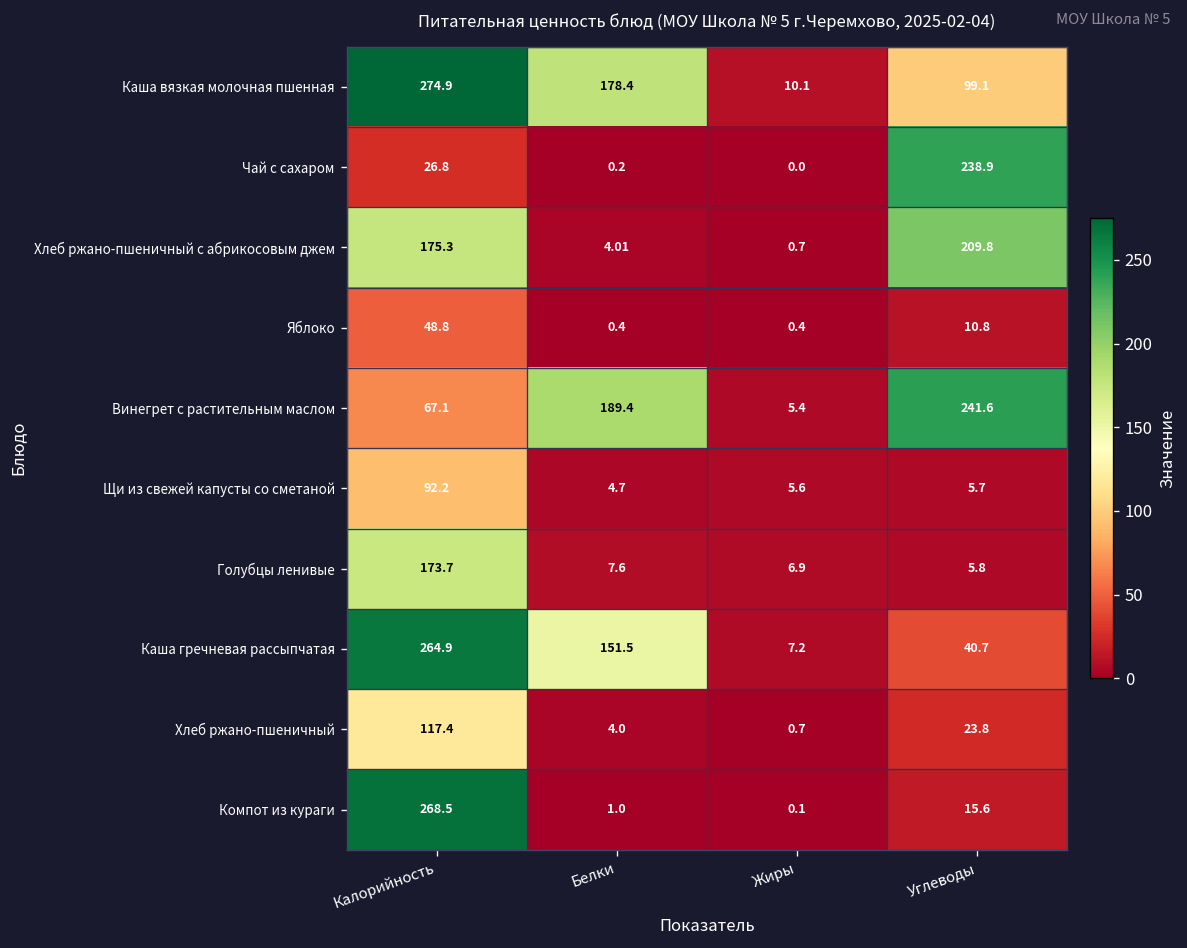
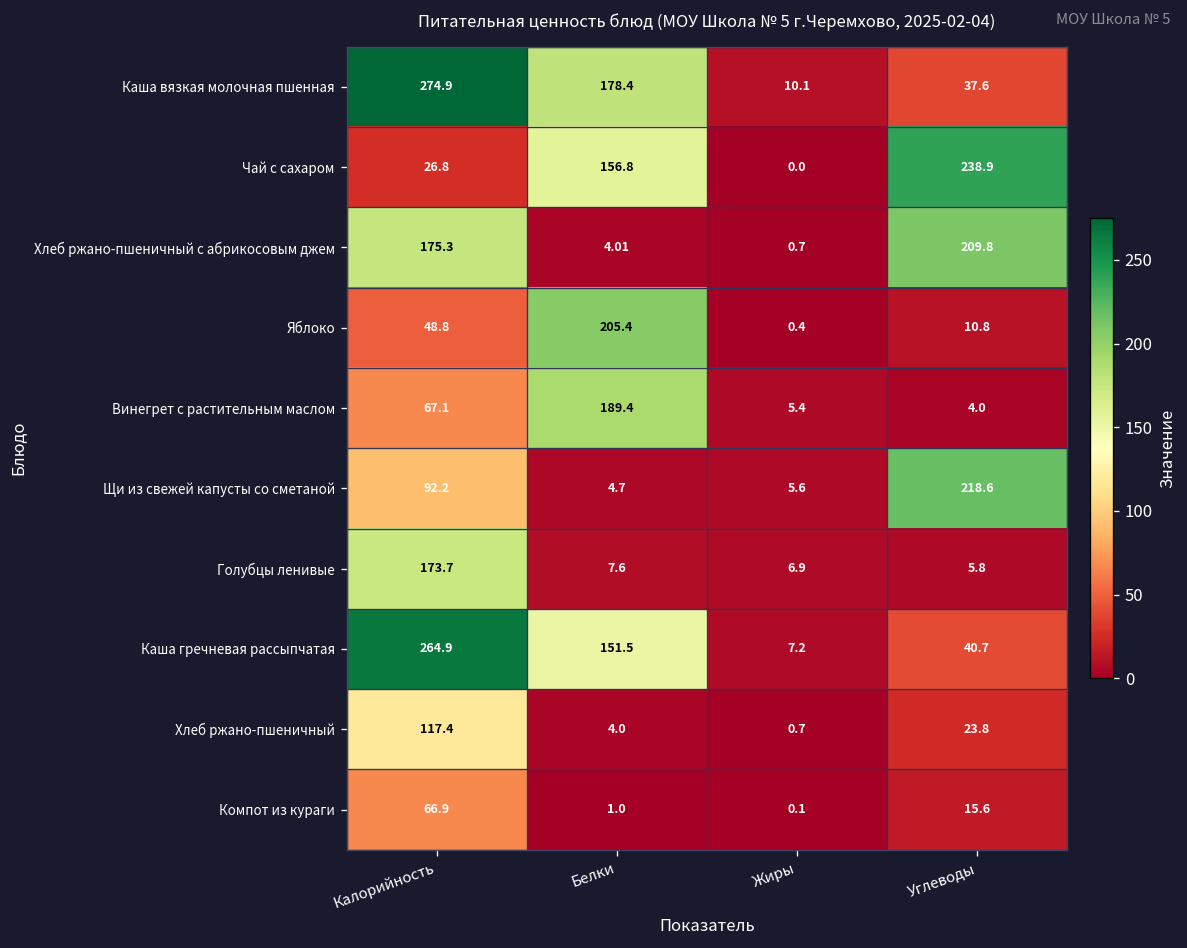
  {
    "Каша вязкая молочная пшенная": {
      "Калорийность": 274.9,
      "Белки": 178.4,
      "Жиры": 10.1,
-     "Углеводы": 99.1
+     "Углеводы": 37.6
    },
    "Чай с сахаром": {
      "Калорийность": 26.8,
-     "Белки": 0.2,
+     "Белки": 156.8,
      "Жиры": 0.0,
      "Углеводы": 238.9
    },
    "Хлеб ржано-пшеничный с абрикосовым джем": {
      "Калорийность": 175.3,
      "Белки": 4.01,
      "Жиры": 0.7,
      "Углеводы": 209.8
    },
    "Яблоко": {
      "Калорийность": 48.8,
-     "Белки": 0.4,
+     "Белки": 205.4,
      "Жиры": 0.4,
      "Углеводы": 10.8
    },
    "Винегрет с растительным маслом": {
      "Калорийность": 67.1,
      "Белки": 189.4,
      "Жиры": 5.4,
-     "Углеводы": 241.6
+     "Углеводы": 4.0
    },
    "Щи из свежей капусты со сметаной": {
      "Калорийность": 92.2,
      "Белки": 4.7,
      "Жиры": 5.6,
-     "Углеводы": 5.7
+     "Углеводы": 218.6
    },
    "Голубцы ленивые": {
      "Калорийность": 173.7,
      "Белки": 7.6,
      "Жиры": 6.9,
      "Углеводы": 5.8
    },
    "Каша гречневая рассыпчатая": {
      "Калорийность": 264.9,
      "Белки": 151.5,
      "Жиры": 7.2,
      "Углеводы": 40.7
    },
    "Хлеб ржано-пшеничный": {
      "Калорийность": 117.4,
      "Белки": 4.0,
      "Жиры": 0.7,
      "Углеводы": 23.8
    },
    "Компот из кураги": {
-     "Калорийность": 268.5,
+     "Калорийность": 66.9,
      "Белки": 1.0,
      "Жиры": 0.1,
      "Углеводы": 15.6
    }
  }
